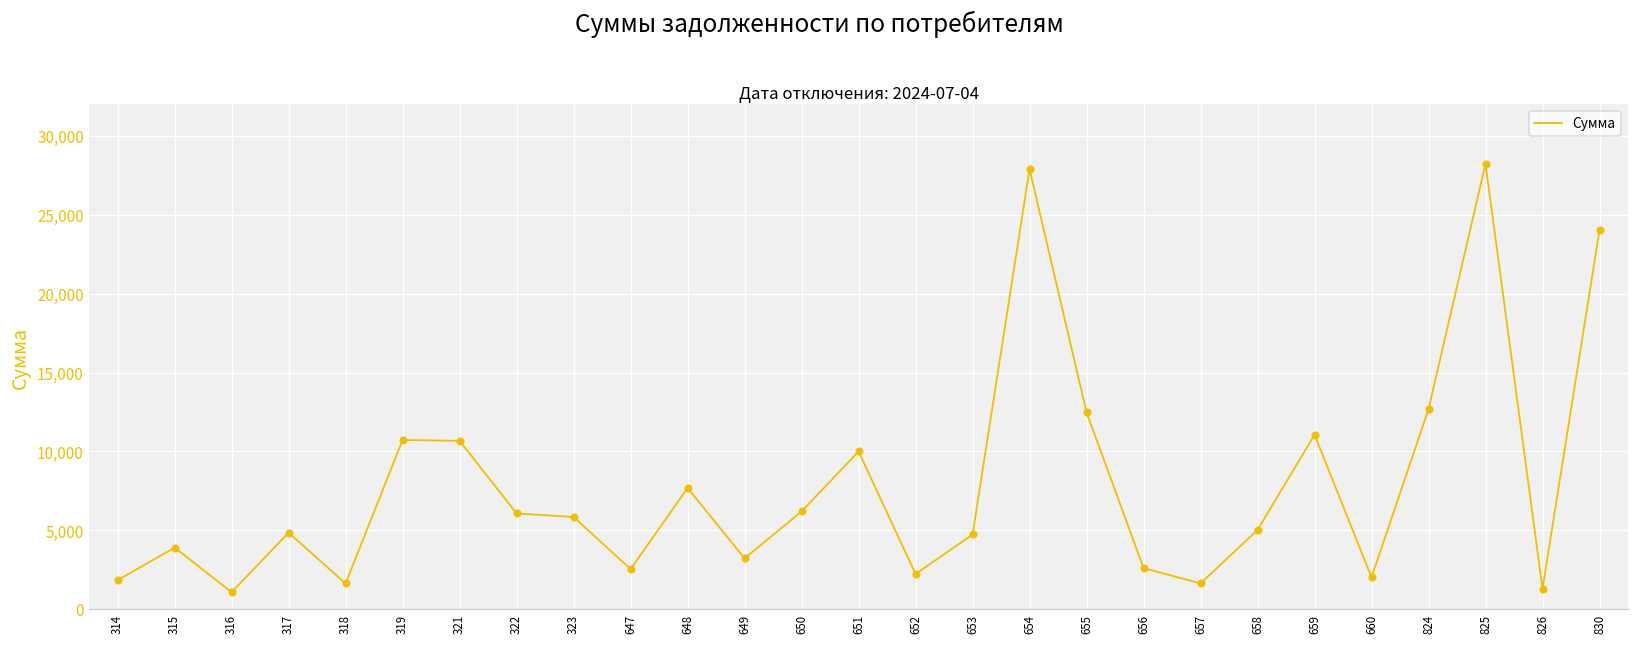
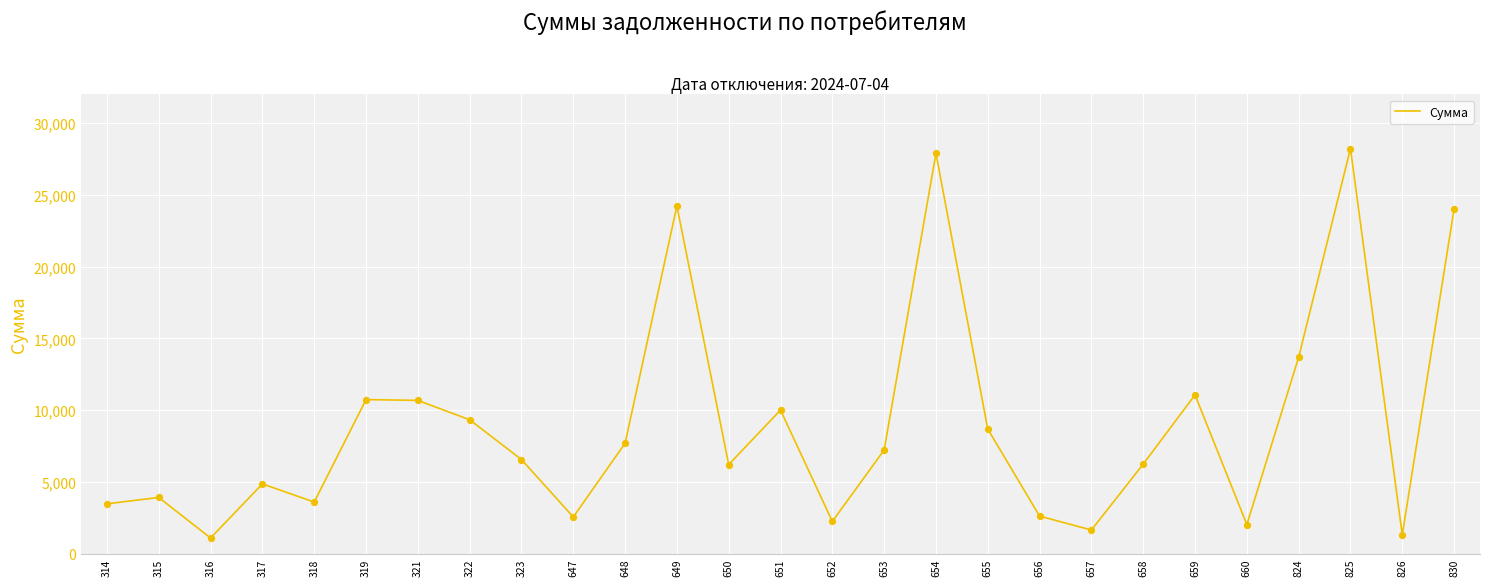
  {
-   "314": "1,800",
+   "314": "3,500",
    "315": "3,900",
    "316": "1,100",
    "317": "4,900",
-   "318": "1,600",
+   "318": "3,600",
    "319": "10,700",
    "321": "10,700",
-   "322": "6,100",
-   "323": "5,800",
+   "322": "9,300",
+   "323": "6,600",
    "647": "2,500",
    "648": "7,700",
-   "649": "3,200",
+   "649": "24,200",
    "650": "6,200",
    "651": "10,000",
    "652": "2,200",
-   "653": "4,700",
+   "653": "7,200",
    "654": "27,900",
-   "655": "12,500",
+   "655": "8,700",
    "656": "2,600",
    "657": "1,600",
-   "658": "5,000",
+   "658": "6,200",
    "659": "11,100",
    "660": "2,000",
-   "824": "12,700",
+   "824": "13,700",
    "825": "28,200",
    "826": "1,300",
    "830": "24,000"
  }
